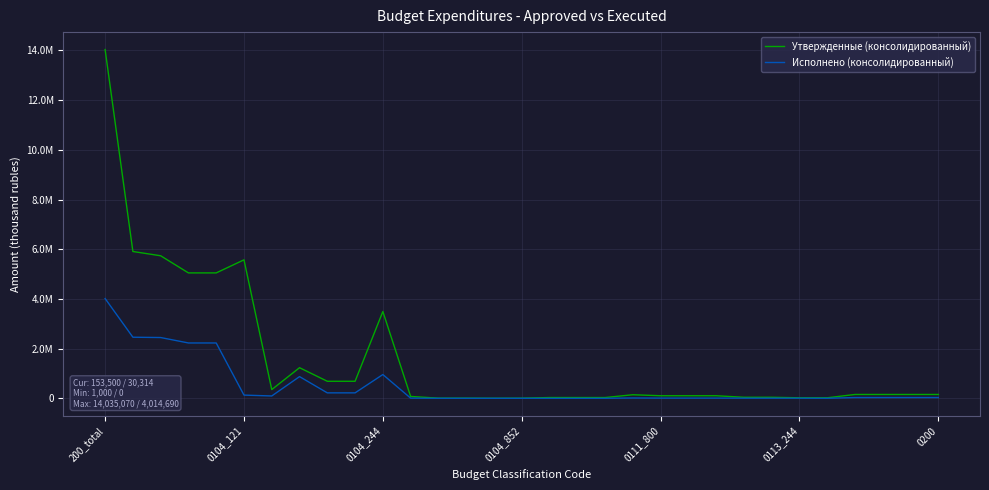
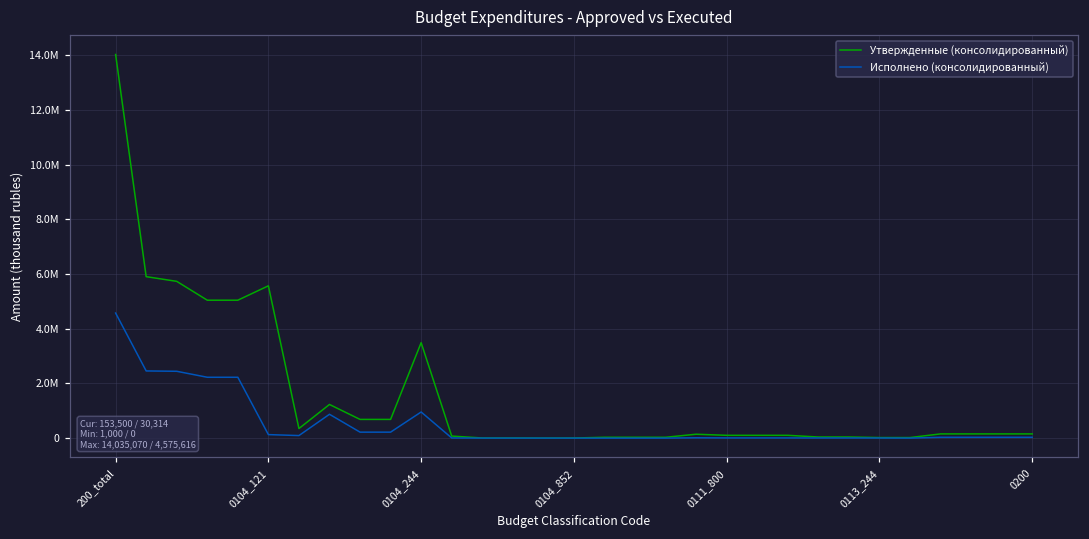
  {
    "Утвержденные (консолидированный)": {
      "200_total": "14000000",
      "0104_121": "5600000",
      "0104_244": "3500000",
      "0200": "200000"
    },
    "Исполнено (консолидированный)": {
-     "200_total": "4,014,690"
+     "200_total": "4,575,616"
    }
  }
